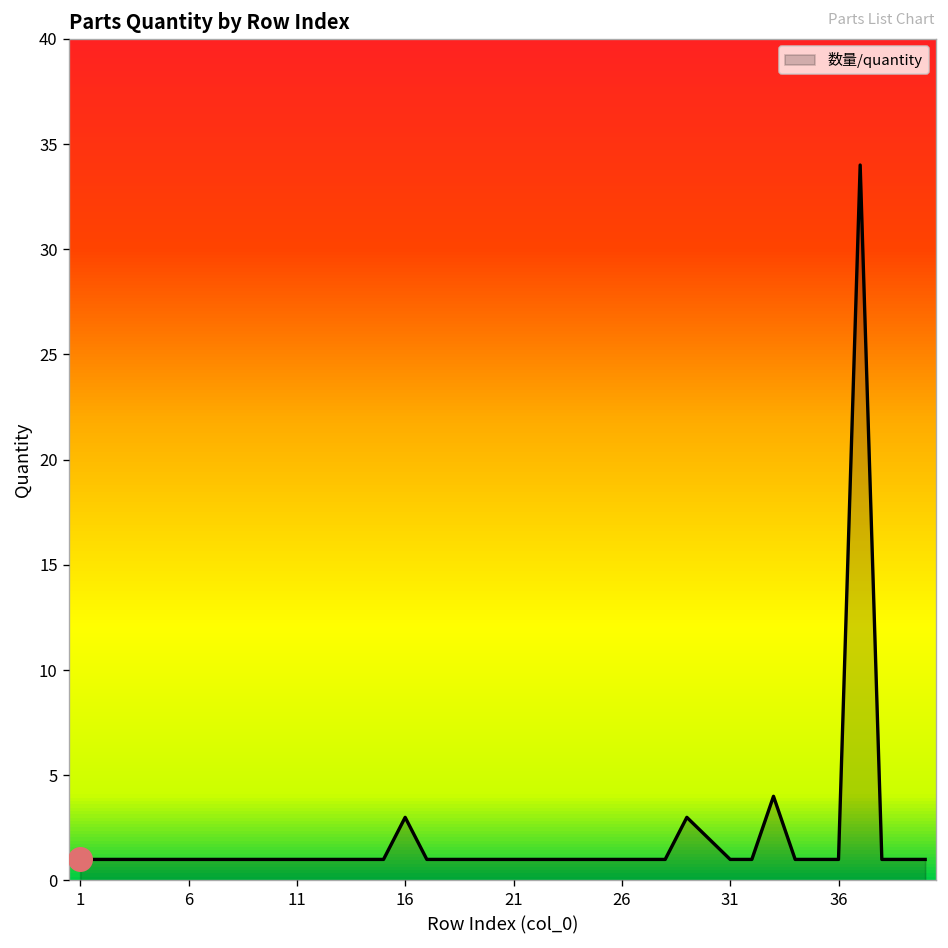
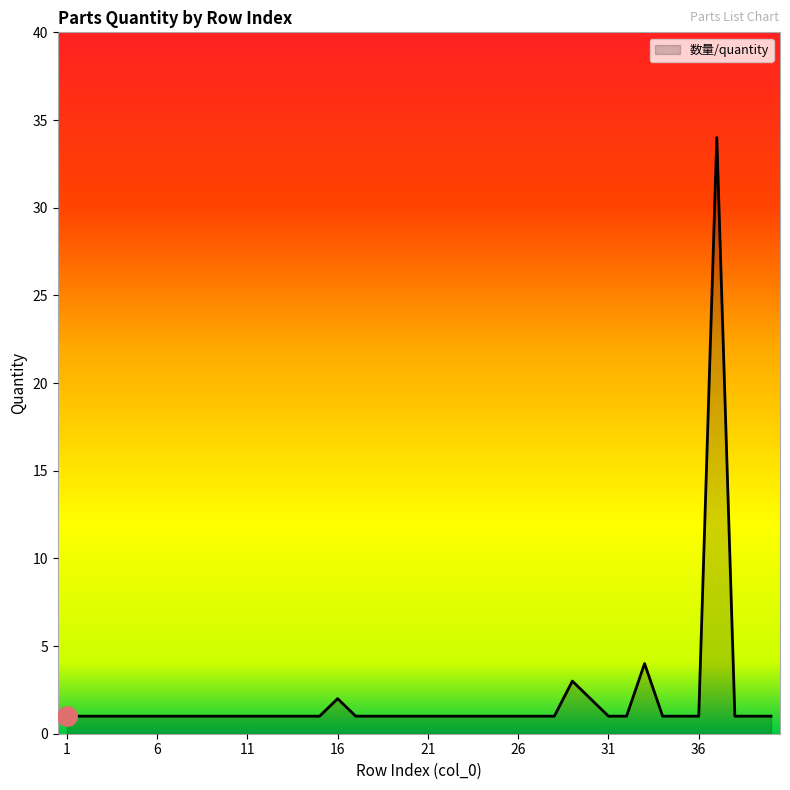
  {
    "数量/quantity": {
      "6": 1,
      "11": 1,
-     "16": 3,
+     "16": 2,
      "21": 1,
      "26": 1,
      "31": 1,
      "36": 1
    }
  }
